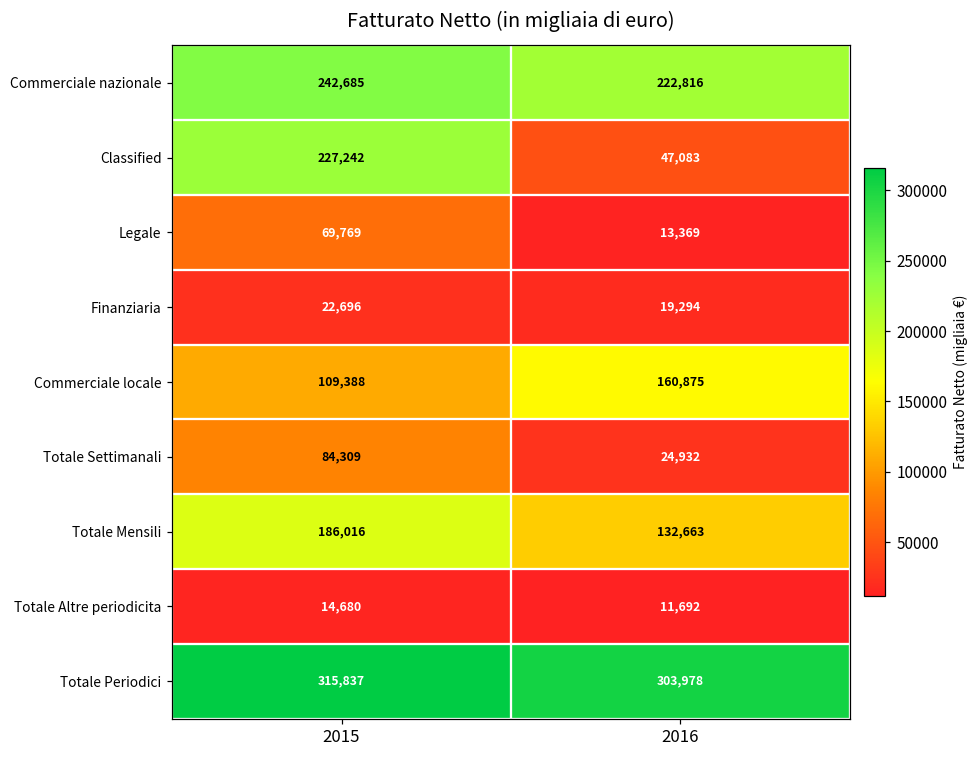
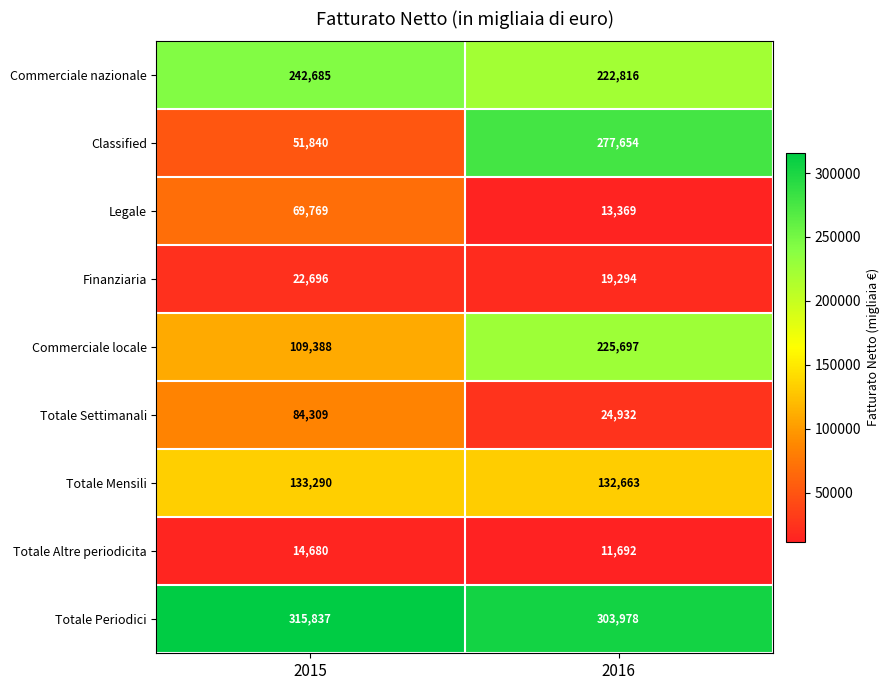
  {
    "Commerciale nazionale": {
      "2015": "242,685",
      "2016": "222,816"
    },
    "Classified": {
-     "2015": "227,242",
-     "2016": "47,083"
+     "2015": "51,840",
+     "2016": "277,654"
    },
    "Legale": {
      "2015": "69,769",
      "2016": "13,369"
    },
    "Finanziaria": {
      "2015": "22,696",
      "2016": "19,294"
    },
    "Commerciale locale": {
      "2015": "109,388",
-     "2016": "160,875"
+     "2016": "225,697"
    },
    "Totale Settimanali": {
      "2015": "84,309",
      "2016": "24,932"
    },
    "Totale Mensili": {
-     "2015": "186,016",
+     "2015": "133,290",
      "2016": "132,663"
    },
    "Totale Altre periodicita": {
      "2015": "14,680",
      "2016": "11,692"
    },
    "Totale Periodici": {
      "2015": "315,837",
      "2016": "303,978"
    }
  }
